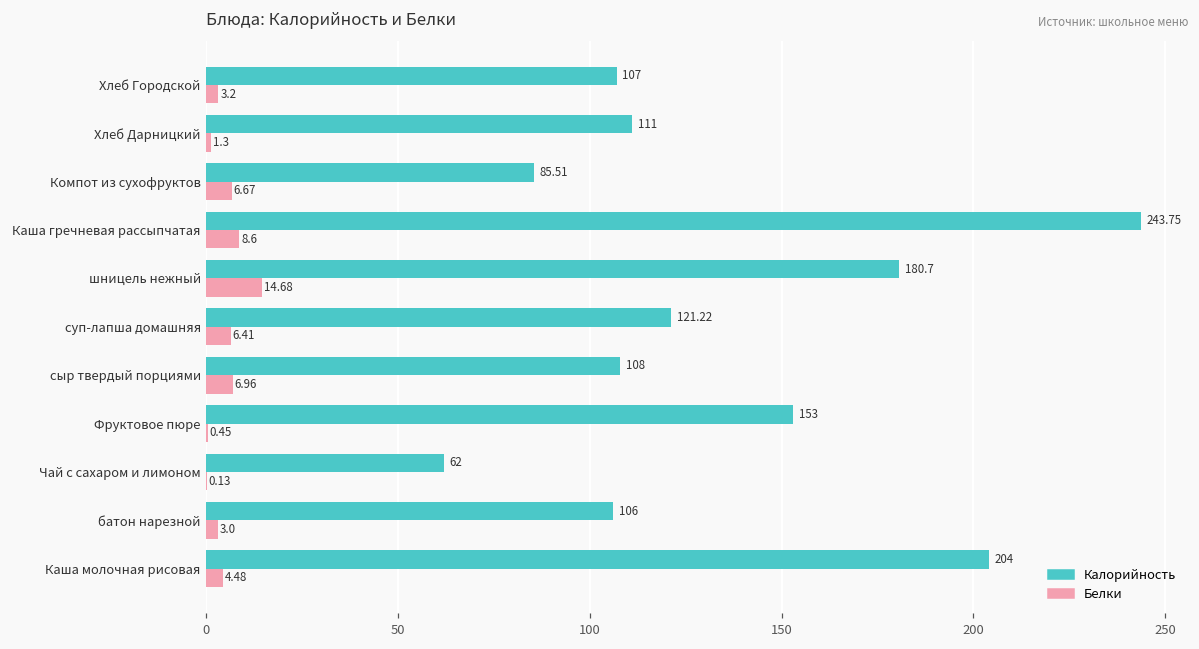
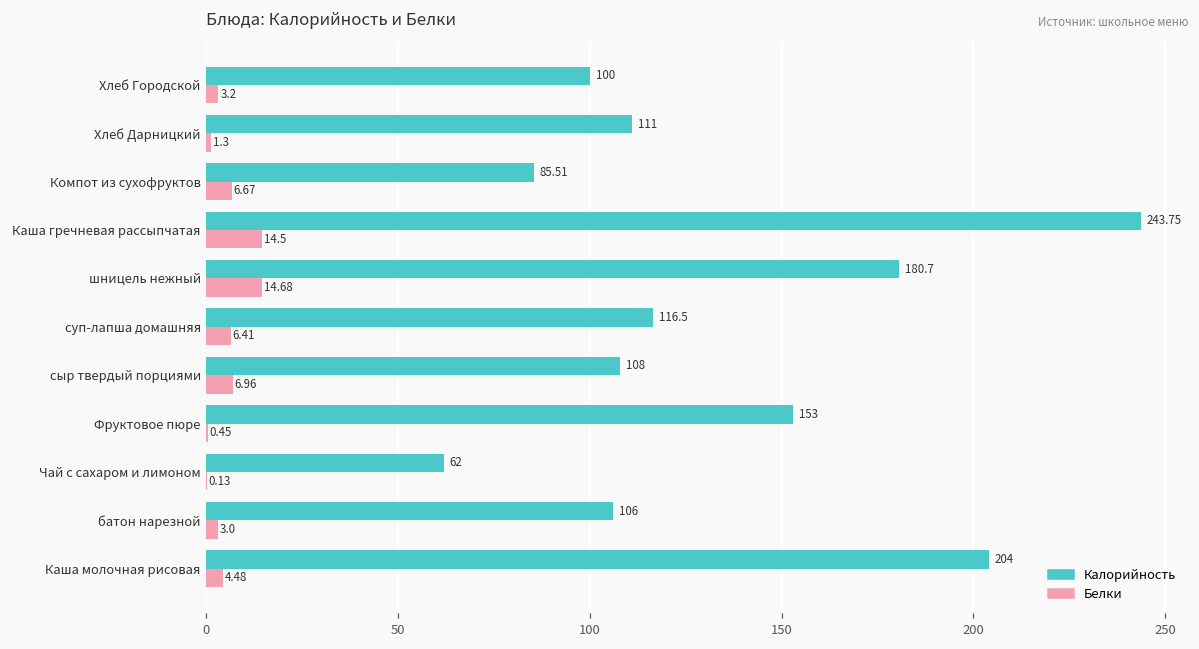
  {
    "Калорийность": {
-     "Хлеб Городской": 107,
+     "Хлеб Городской": 100,
      "Хлеб Дарницкий": 111,
      "Компот из сухофруктов": 85.51,
      "Каша гречневая рассыпчатая": 243.75,
      "шницель нежный": 180.7,
-     "суп-лапша домашняя": 121.22,
+     "суп-лапша домашняя": 116.5,
      "сыр твердый порциями": 108,
      "Фруктовое пюре": 153,
      "Чай с сахаром и лимоном": 62,
      "батон нарезной": 106,
      "Каша молочная рисовая": 204
    },
    "Белки": {
      "Хлеб Городской": 3.2,
      "Хлеб Дарницкий": 1.3,
      "Компот из сухофруктов": 6.67,
-     "Каша гречневая рассыпчатая": 8.6,
+     "Каша гречневая рассыпчатая": 14.5,
      "шницель нежный": 14.68,
      "суп-лапша домашняя": 6.41,
      "сыр твердый порциями": 6.96,
      "Фруктовое пюре": 0.45,
      "Чай с сахаром и лимоном": 0.13,
      "батон нарезной": 3.0,
      "Каша молочная рисовая": 4.48
    }
  }
